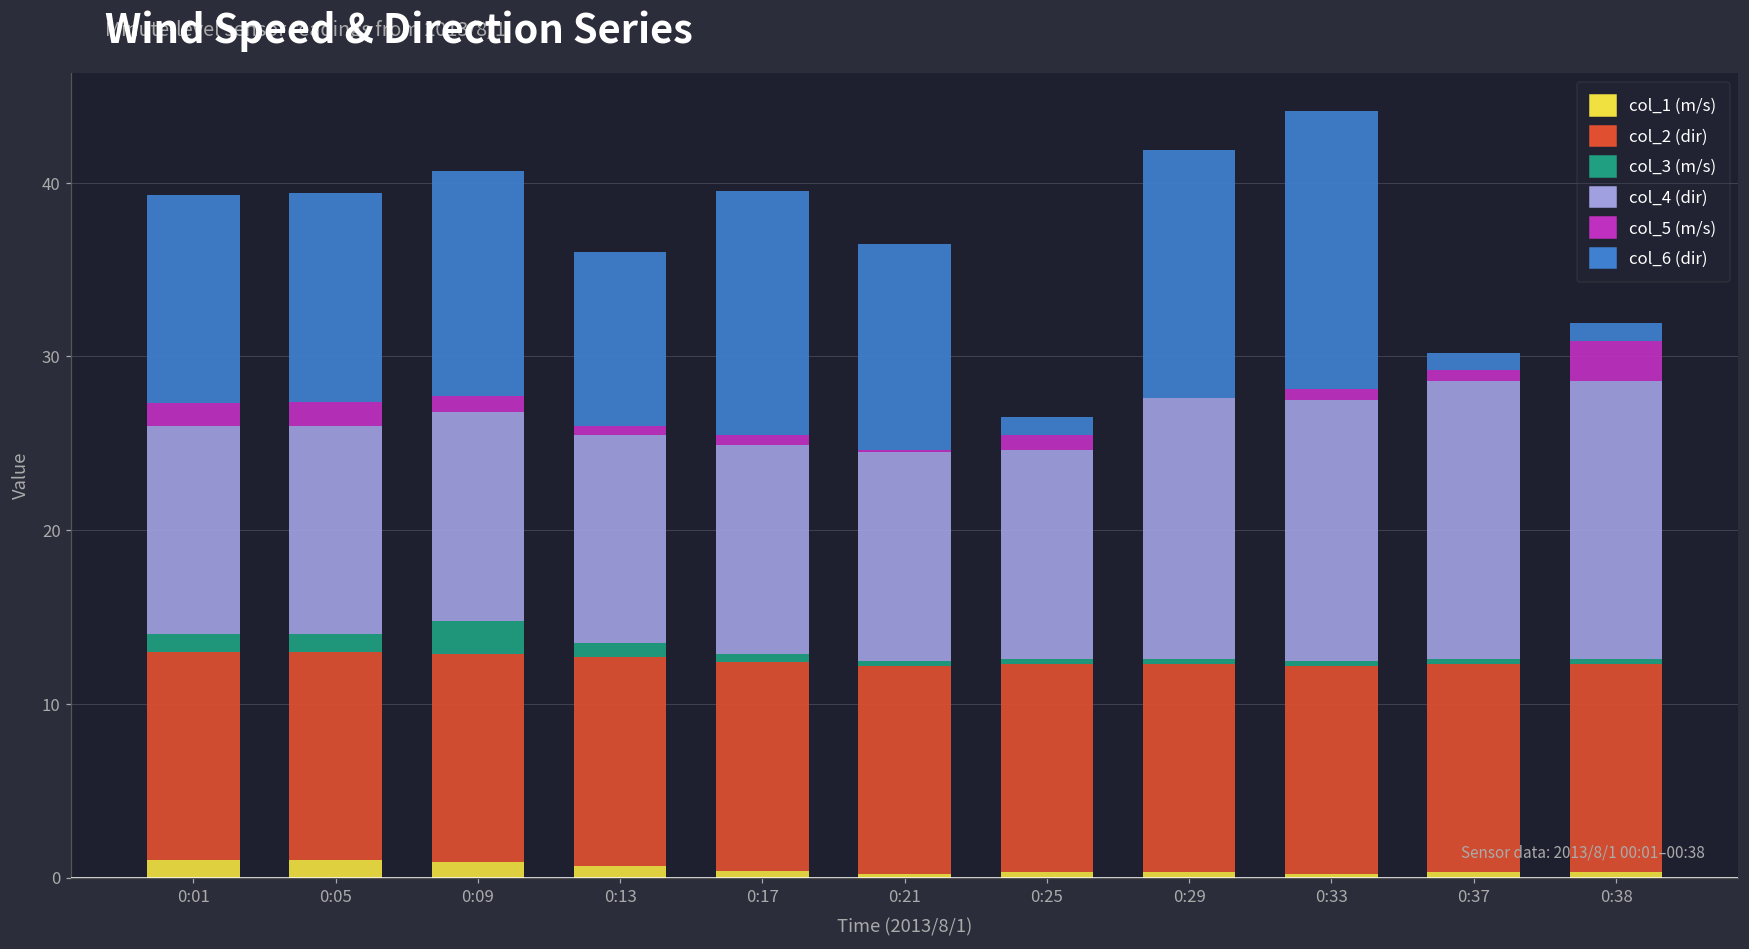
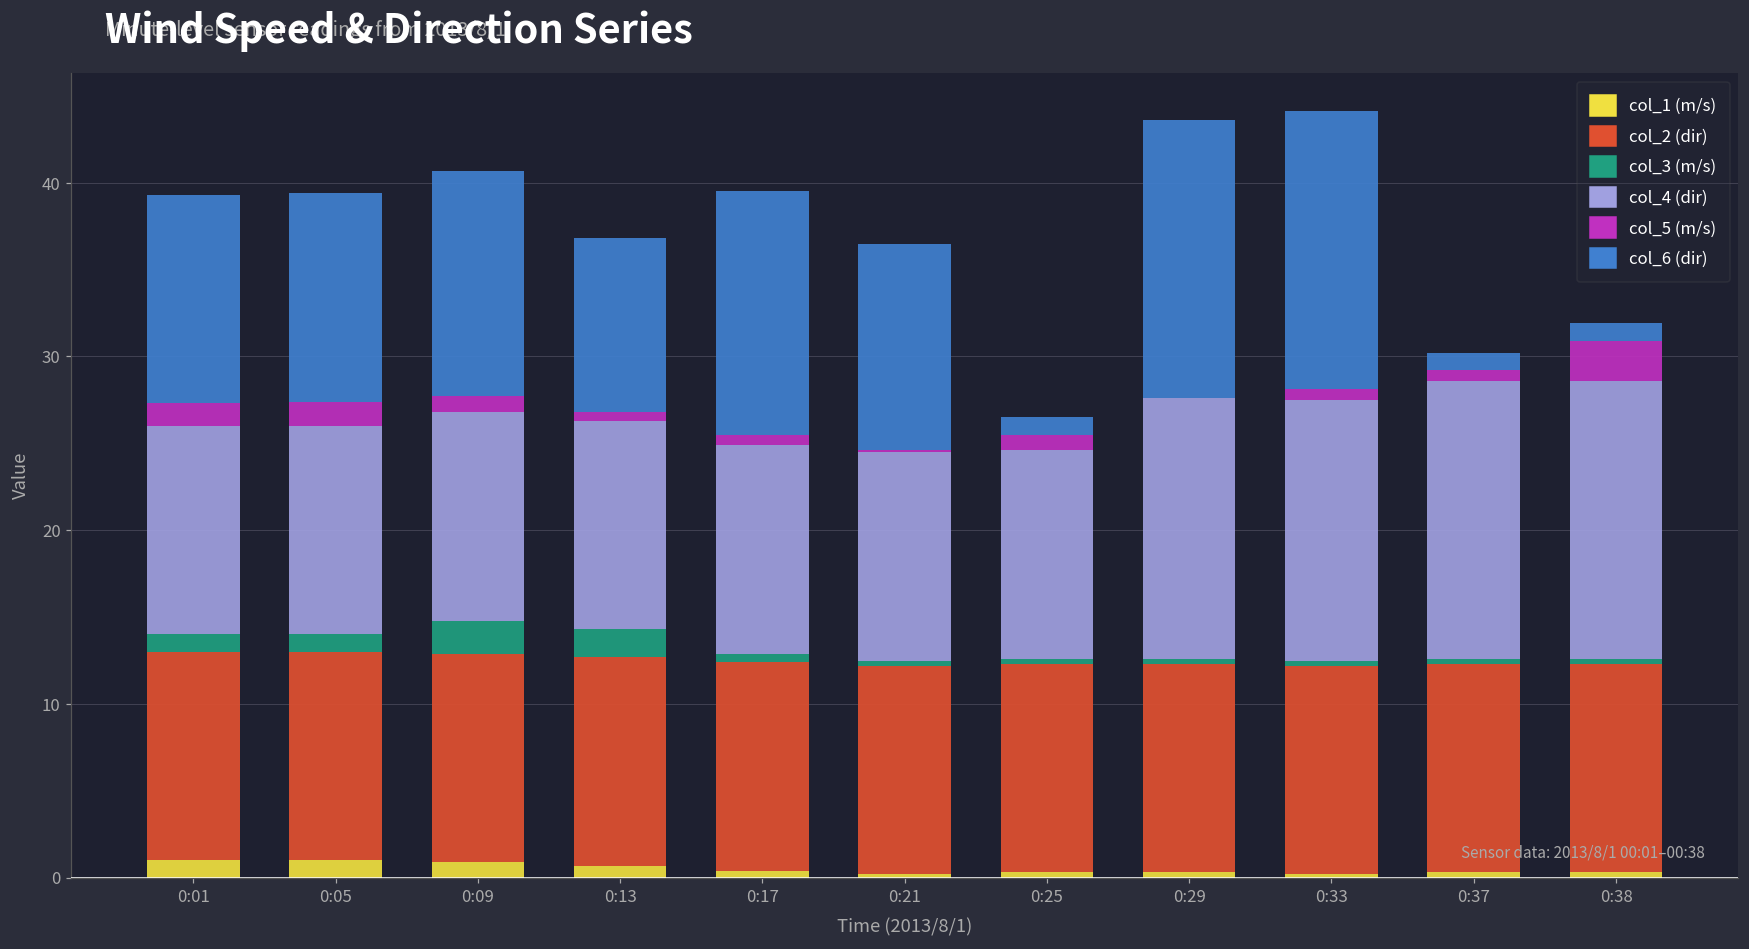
  {
    "col_2 (dir)": {
      "0:01": 12.0,
      "0:05": 12.0,
      "0:09": 12.0,
      "0:13": 12.0,
      "0:17": 12.0,
      "0:21": 12.0,
      "0:25": 12.0,
      "0:29": 12.0,
      "0:33": 12.0,
      "0:37": 12.0
    },
    "col_3 (m/s)": {
      "0:01": 1.0,
      "0:05": 1.0,
      "0:09": 1.9,
-     "0:13": 0.8,
+     "0:13": 1.6,
      "0:17": 0.5,
      "0:21": 0.3,
      "0:25": 0.3,
      "0:29": 0.3,
      "0:33": 0.3,
      "0:37": 0.3,
      "0:38": 0.3
    },
    "col_4 (dir)": {
      "0:01": 12.0,
      "0:05": 12.0,
      "0:09": 12.0,
      "0:13": 12.0,
      "0:17": 12.0,
      "0:21": 12.0,
      "0:25": 12.0,
      "0:29": 15.0,
      "0:33": 15.0,
      "0:37": 16.0,
      "0:38": 16.0
    },
    "col_5 (m/s)": {
      "0:01": 1.3,
      "0:05": 1.4,
      "0:09": 0.9,
      "0:13": 0.5,
      "0:17": 0.6,
      "0:25": 0.9,
      "0:29": 0.0,
      "0:33": 0.6,
      "0:37": 0.6,
      "0:38": 2.3
    },
    "col_6 (dir)": {
      "0:01": 12.0,
      "0:05": 12.0,
      "0:09": 13.0,
      "0:13": 10.0,
      "0:17": 14.0,
      "0:21": 11.9,
      "0:25": 1.0,
-     "0:29": 14.3,
+     "0:29": 16.0,
      "0:33": 16.0,
      "0:37": 1.0,
      "0:38": 1.0
    }
  }
